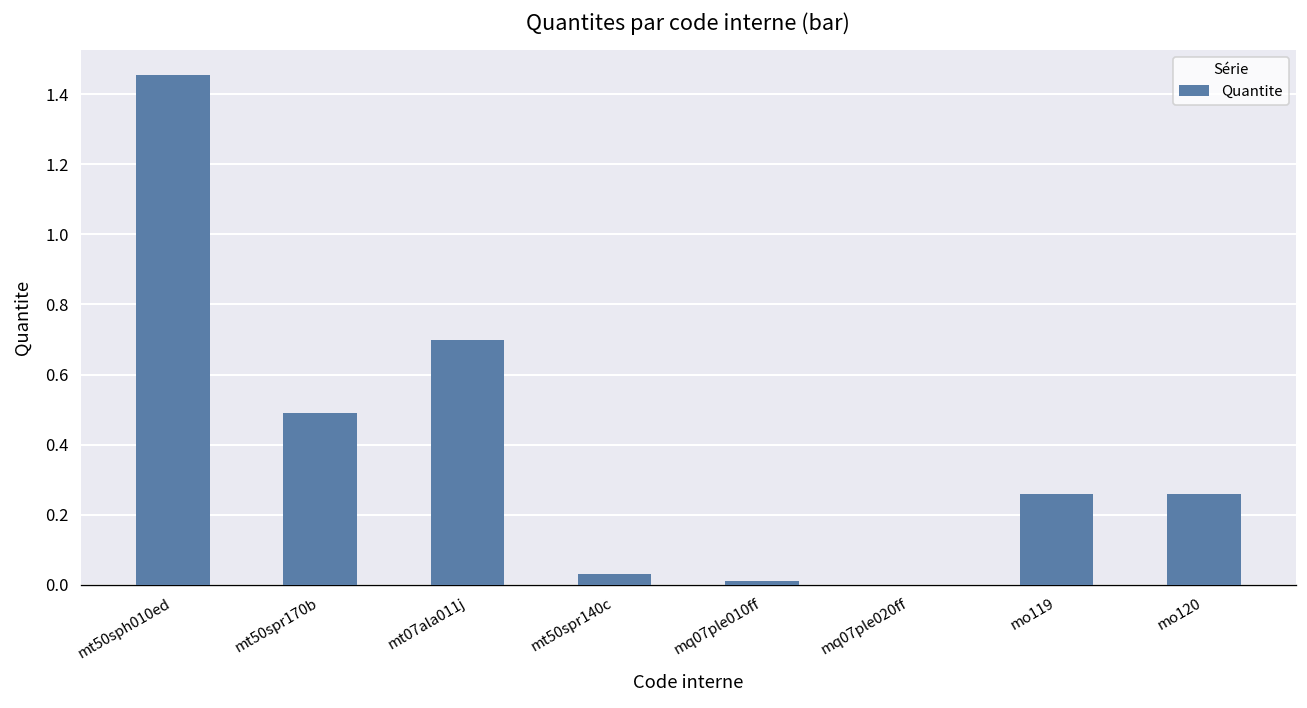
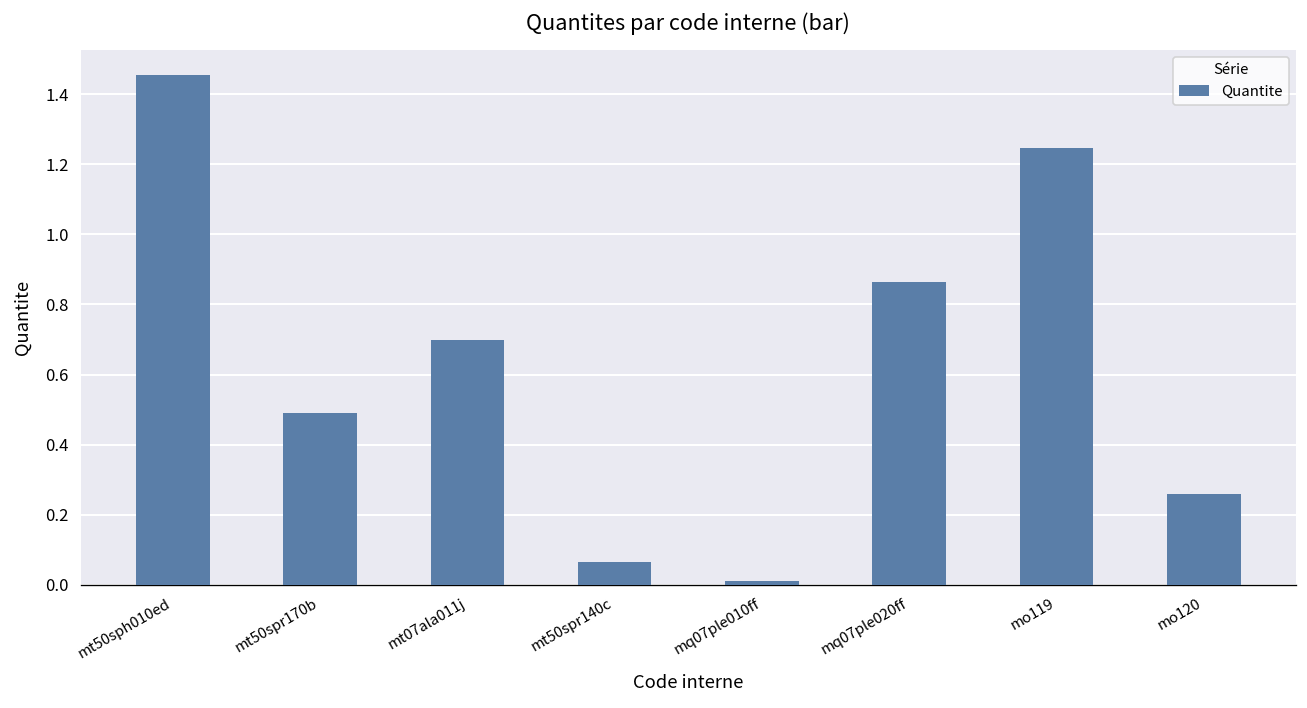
  {
    "mt50sph010ed": 1.45,
    "mt50spr170b": 0.49,
    "mt07ala011j": 0.70,
-   "mt50spr140c": 0.03,
+   "mt50spr140c": 0.07,
    "mq07ple010ff": 0.01,
-   "mq07ple020ff": 0.00,
-   "mo119": 0.26,
+   "mq07ple020ff": 0.86,
+   "mo119": 1.25,
    "mo120": 0.26
  }
